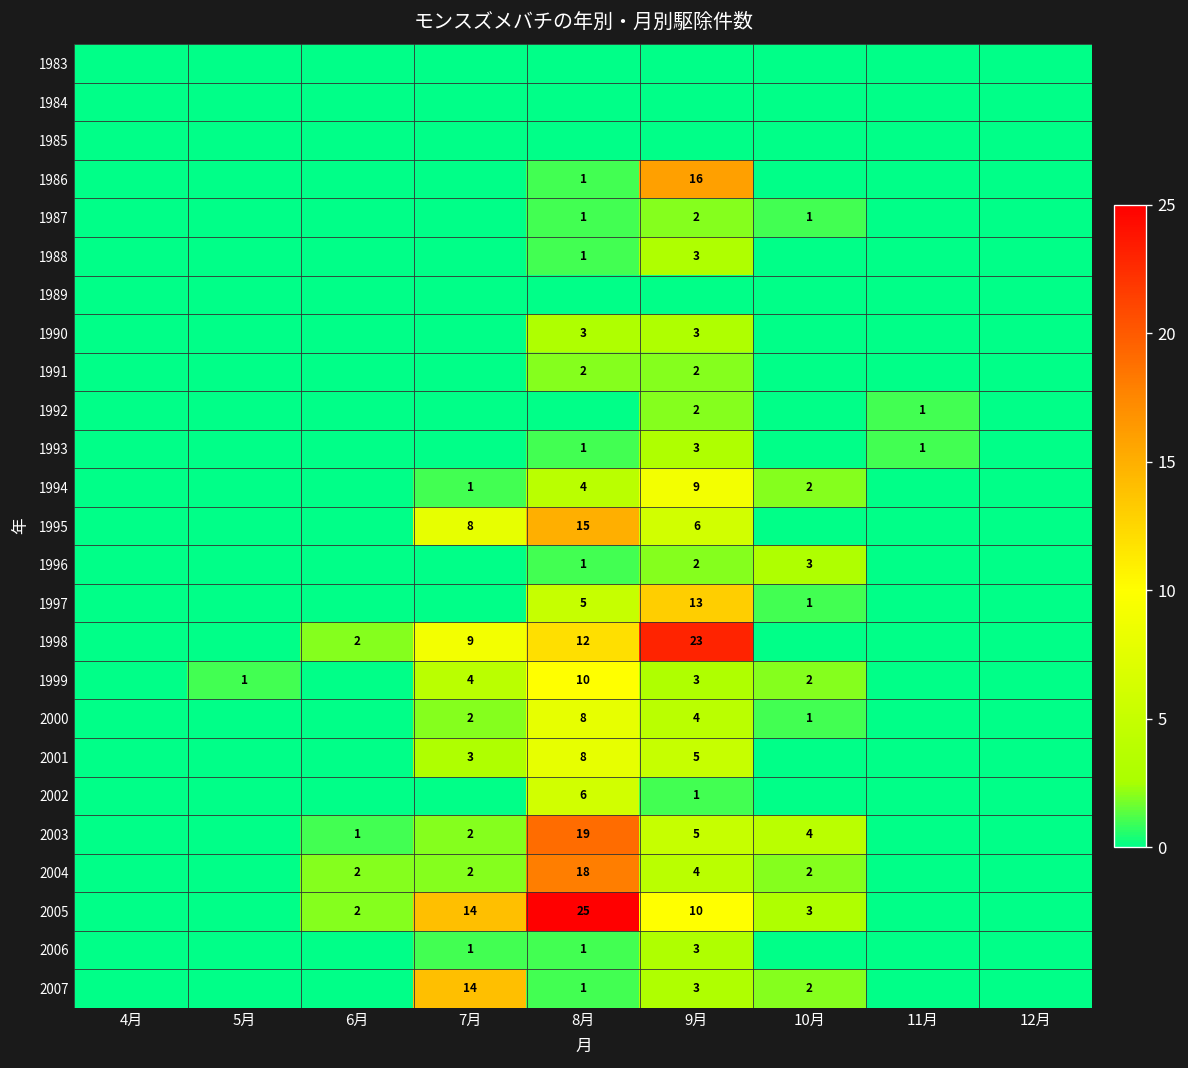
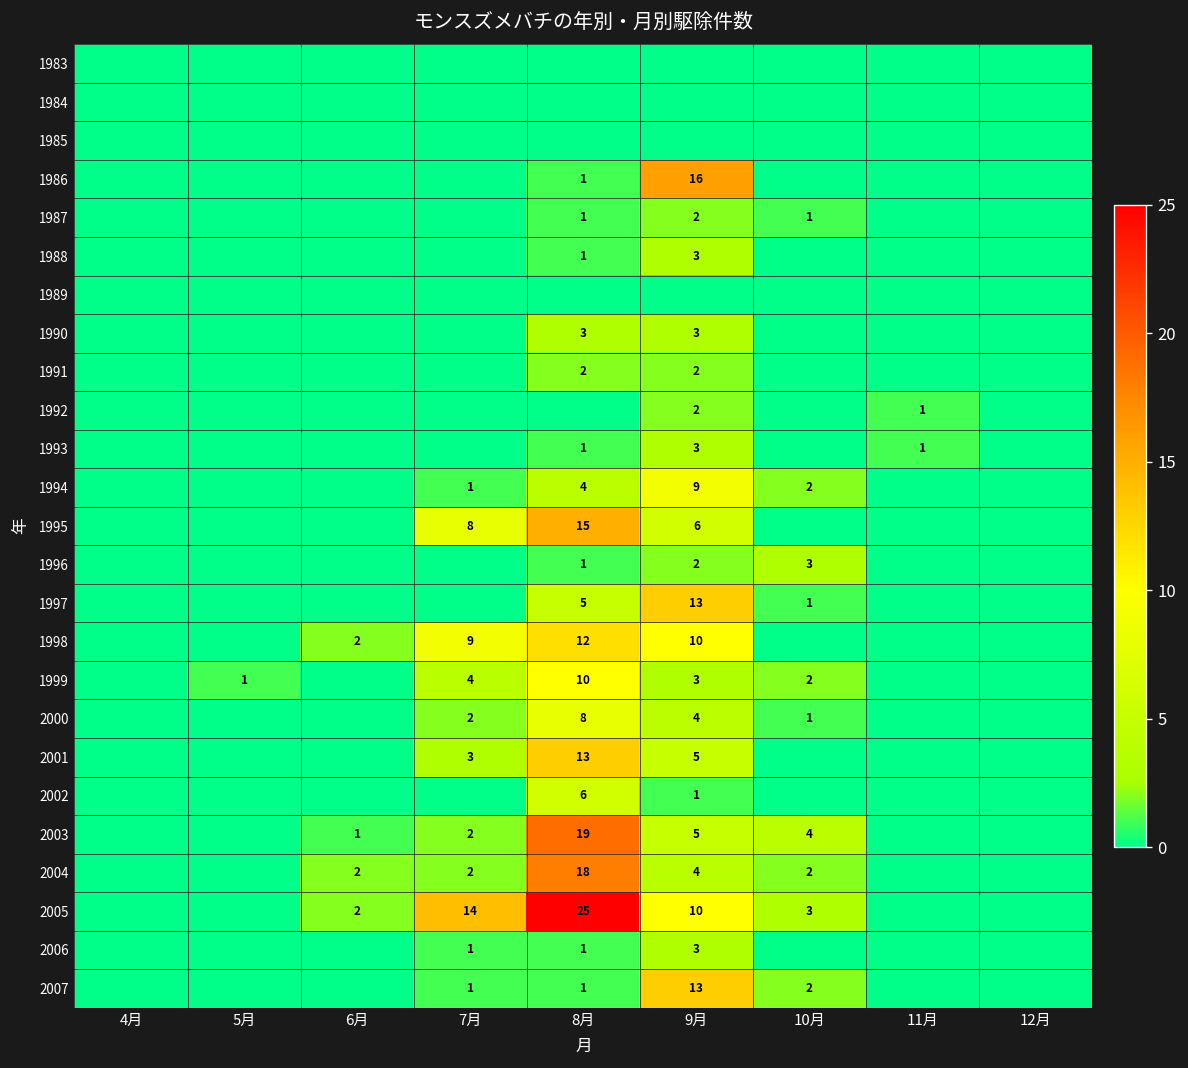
  {
    "1986": {
      "8月": 1,
      "9月": 16
    },
    "1987": {
      "8月": 1,
      "9月": 2,
      "10月": 1
    },
    "1988": {
      "8月": 1,
      "9月": 3
    },
    "1990": {
      "8月": 3,
      "9月": 3
    },
    "1991": {
      "8月": 2,
      "9月": 2
    },
    "1992": {
      "9月": 2,
      "11月": 1
    },
    "1993": {
      "8月": 1,
      "9月": 3,
      "11月": 1
    },
    "1994": {
      "7月": 1,
      "8月": 4,
      "9月": 9,
      "10月": 2
    },
    "1995": {
      "7月": 8,
      "8月": 15,
      "9月": 6
    },
    "1996": {
      "8月": 1,
      "9月": 2,
      "10月": 3
    },
    "1997": {
      "8月": 5,
      "9月": 13,
      "10月": 1
    },
    "1998": {
      "6月": 2,
      "7月": 9,
      "8月": 12,
-     "9月": 23
+     "9月": 10
    },
    "1999": {
      "5月": 1,
      "7月": 4,
      "8月": 10,
      "9月": 3,
      "10月": 2
    },
    "2000": {
      "7月": 2,
      "8月": 8,
      "9月": 4,
      "10月": 1
    },
    "2001": {
      "7月": 3,
-     "8月": 8,
+     "8月": 13,
      "9月": 5
    },
    "2002": {
      "8月": 6,
      "9月": 1
    },
    "2003": {
      "6月": 1,
      "7月": 2,
      "8月": 19,
      "9月": 5,
      "10月": 4
    },
    "2004": {
      "6月": 2,
      "7月": 2,
      "8月": 18,
      "9月": 4,
      "10月": 2
    },
    "2005": {
      "6月": 2,
      "7月": 14,
      "8月": 25,
      "9月": 10,
      "10月": 3
    },
    "2006": {
      "7月": 1,
      "8月": 1,
      "9月": 3
    },
    "2007": {
-     "7月": 14,
+     "7月": 1,
      "8月": 1,
-     "9月": 3,
+     "9月": 13,
      "10月": 2
    }
  }
